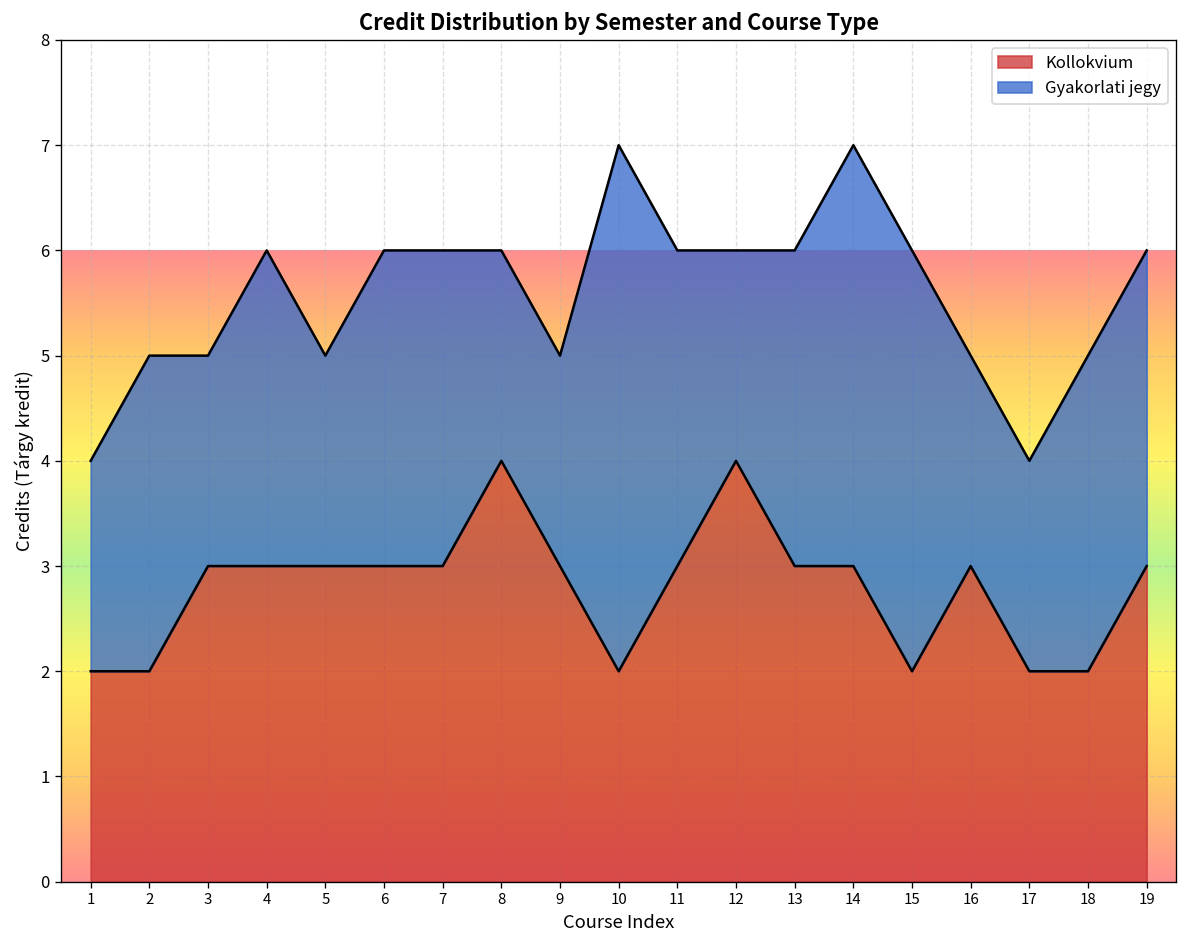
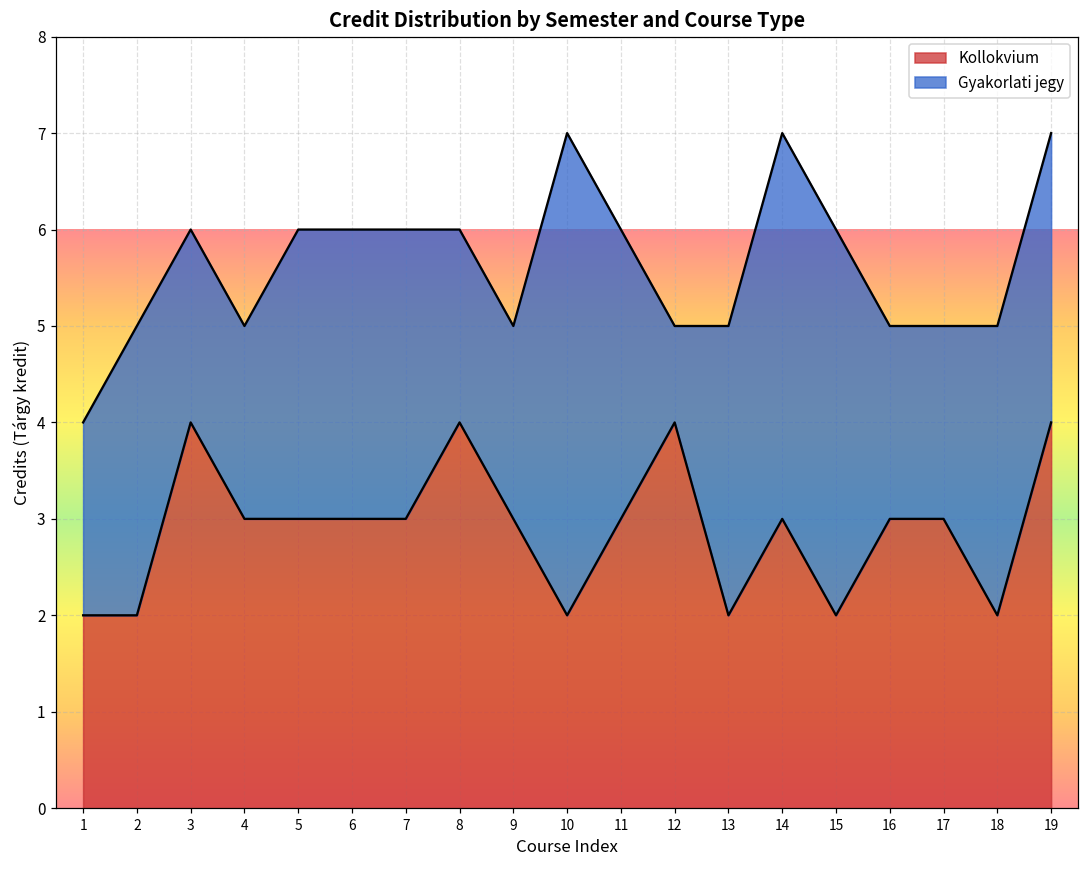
  {
    "Kollokvium": {
      "1": 2,
      "2": 2,
-     "3": 3,
+     "3": 4,
      "4": 3,
      "5": 3,
      "6": 3,
      "7": 3,
      "8": 4,
      "9": 3,
      "10": 2,
      "11": 3,
      "12": 4,
-     "13": 3,
+     "13": 2,
      "14": 3,
      "15": 2,
      "16": 3,
-     "17": 2,
+     "17": 3,
      "18": 2,
-     "19": 3
+     "19": 4
    },
    "Gyakorlati jegy": {
      "1": 2,
      "2": 3,
      "3": 2,
-     "4": 3,
-     "5": 2,
+     "4": 2,
+     "5": 3,
      "6": 3,
      "7": 3,
      "8": 2,
      "9": 2,
      "10": 5,
      "11": 3,
-     "12": 2,
+     "12": 1,
      "13": 3,
      "14": 4,
      "15": 4,
      "16": 2,
      "17": 2,
      "18": 3,
      "19": 3
    }
  }
